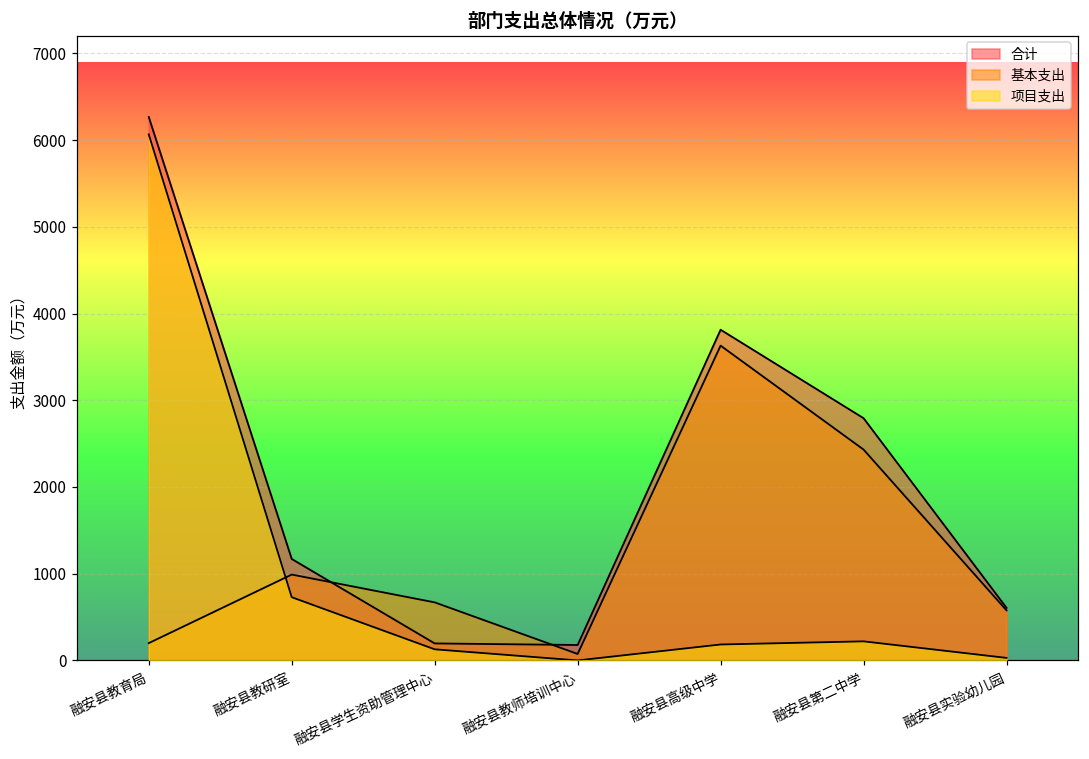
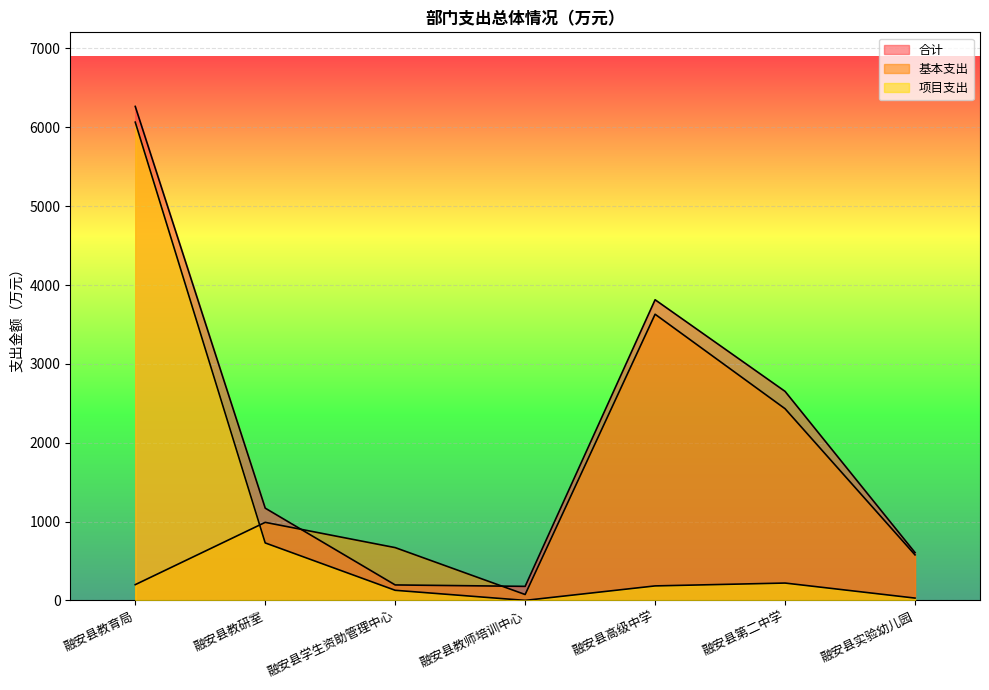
  {
    "合计": {
      "融安县教育局": 6300,
      "融安县教研室": 1200,
      "融安县学生资助管理中心": 200,
      "融安县教师培训中心": 200,
      "融安县高级中学": 3800,
-     "融安县第二中学": 2800
+     "融安县第二中学": 2700
    },
    "基本支出": {
      "融安县教育局": 200,
      "融安县教研室": 1000,
      "融安县学生资助管理中心": 700,
      "融安县教师培训中心": 100,
      "融安县高级中学": 3600,
      "融安县第二中学": 2400
    },
    "项目支出": {
      "融安县教育局": 6100,
      "融安县教研室": 700,
      "融安县学生资助管理中心": 100,
      "融安县教师培训中心": 0,
      "融安县高级中学": 200,
      "融安县第二中学": 200,
      "融安县实验幼儿园": 0
    }
  }
